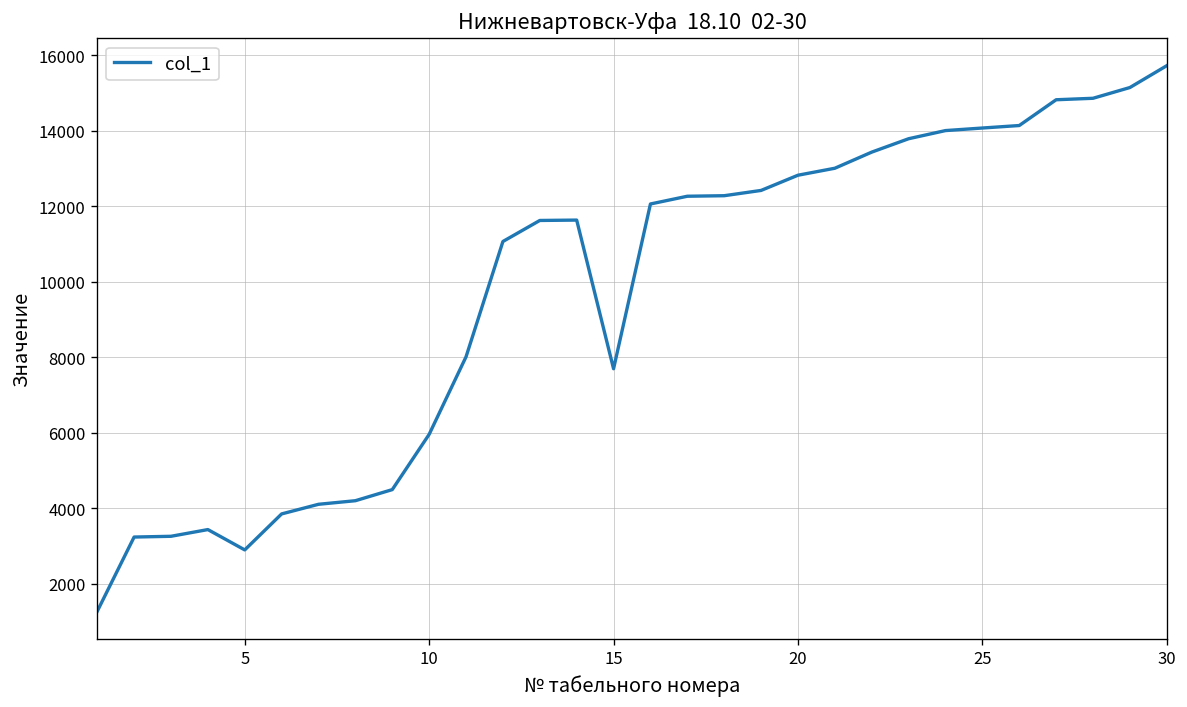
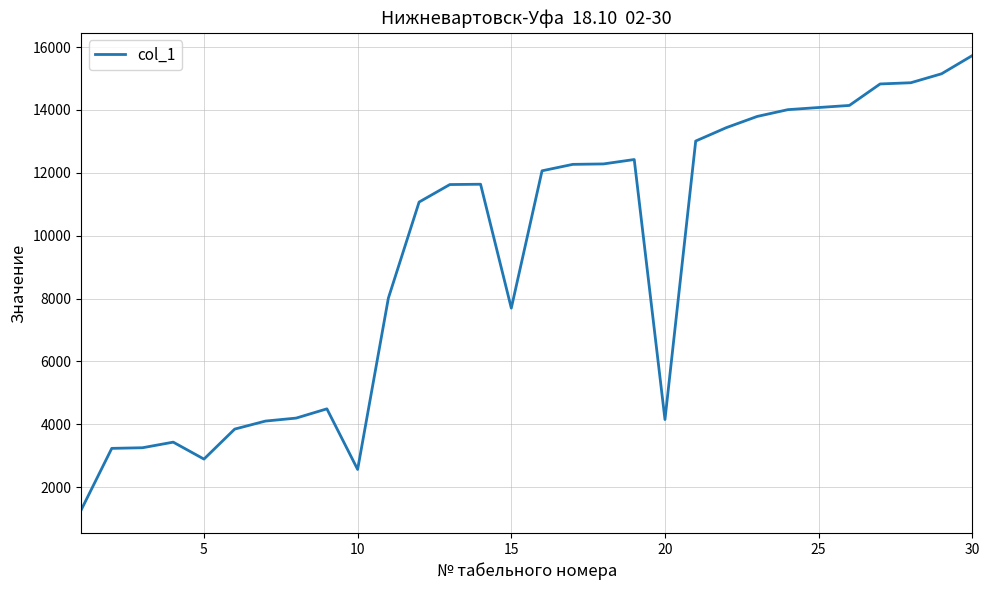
  {
    "5": 2900,
-   "10": 6000,
+   "10": 2600,
    "15": 7700,
-   "20": 12800,
+   "20": 4200,
    "25": 14100,
    "30": 15700
  }
